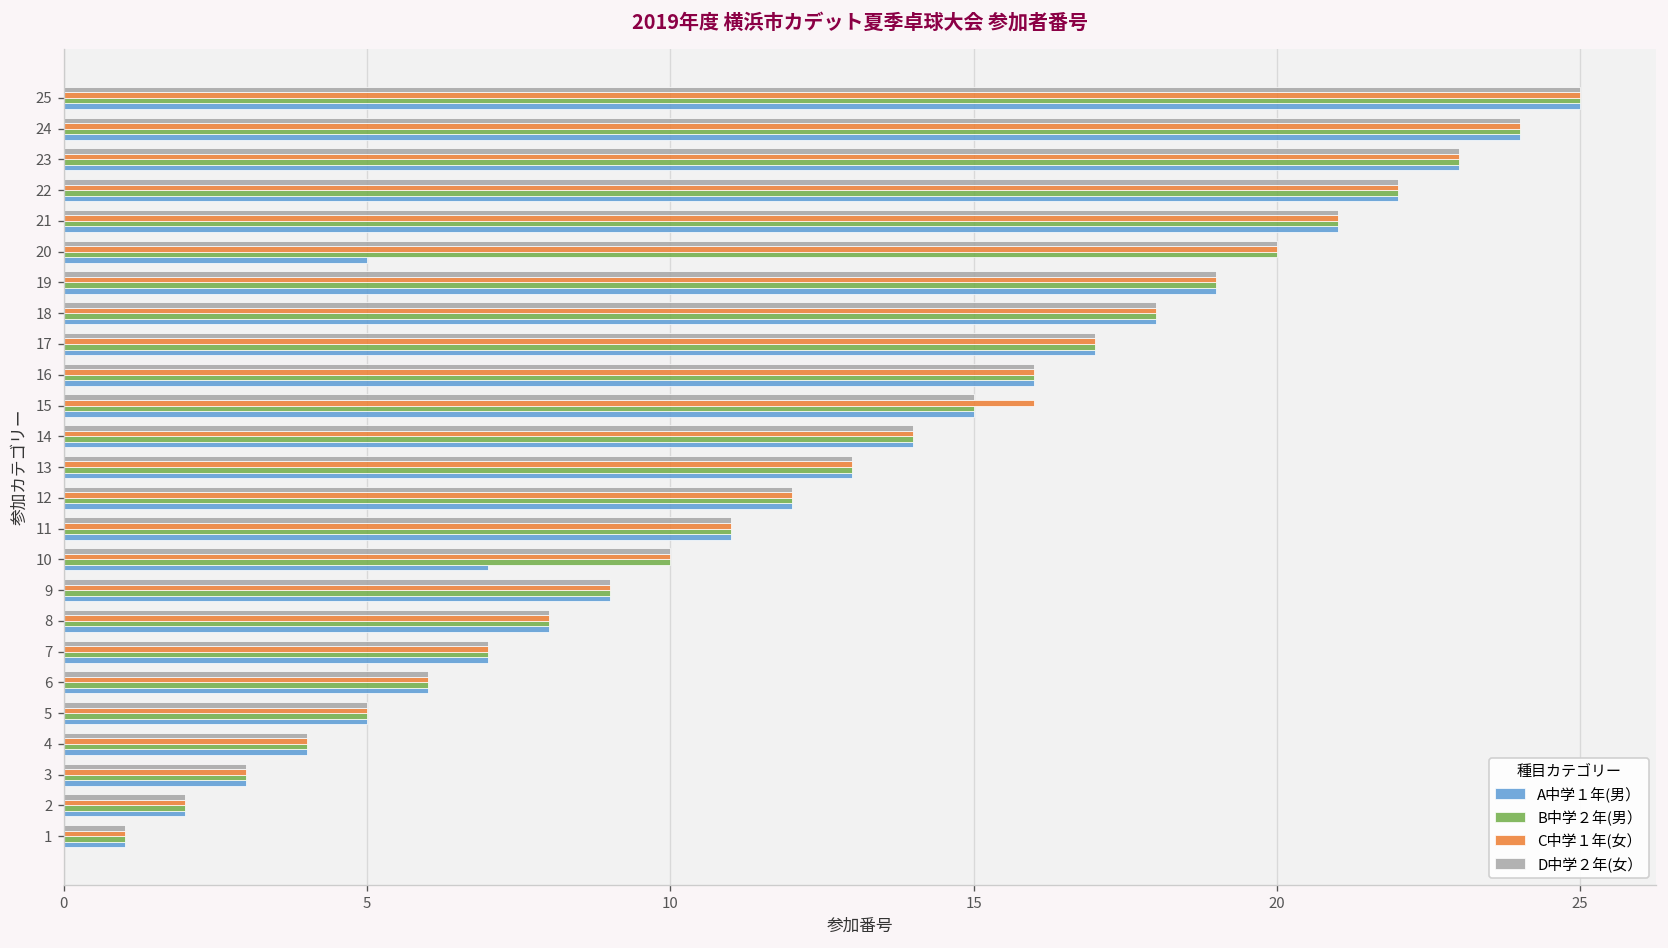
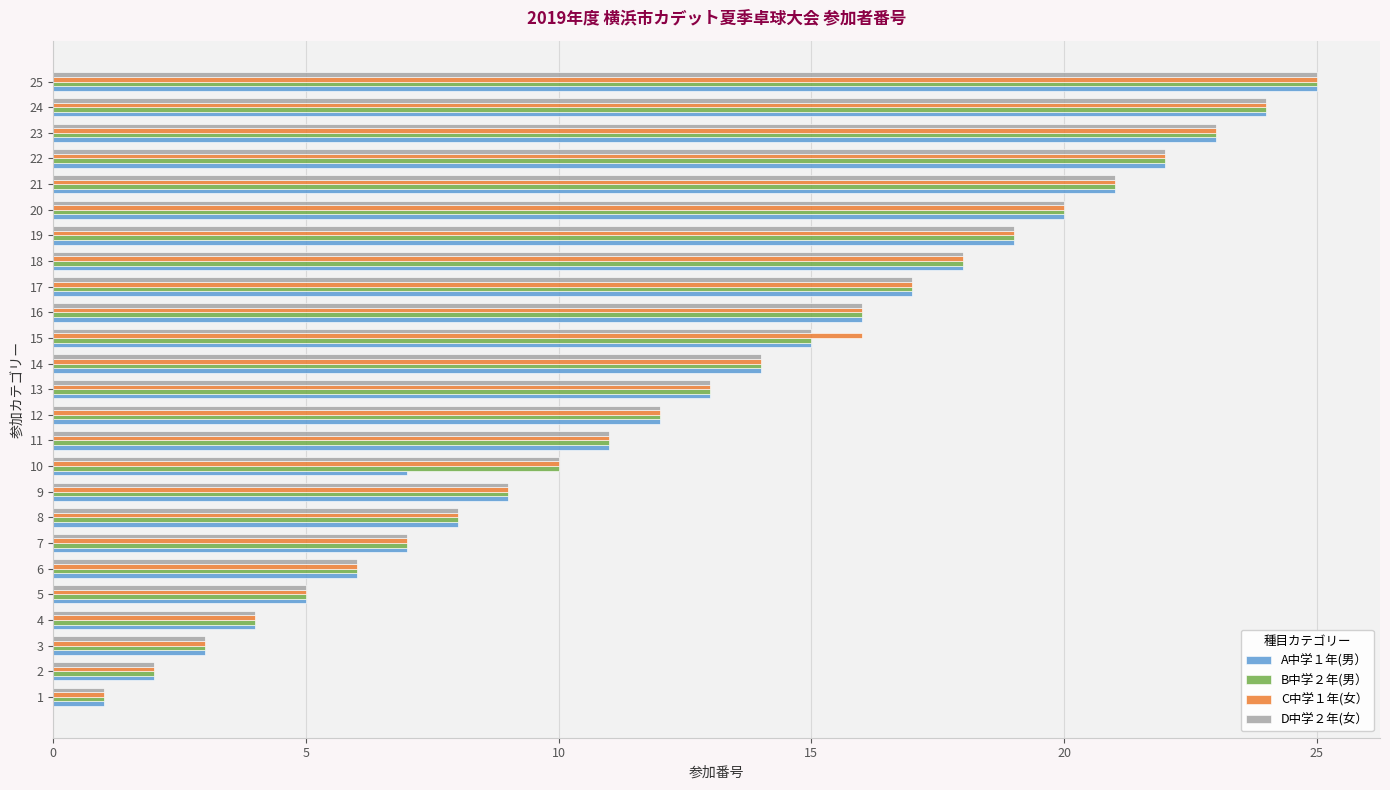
  {
    "A中学１年(男）": {
      "25": 25,
      "24": 24,
      "23": 23,
      "22": 22,
      "21": 21,
-     "20": 5,
+     "20": 20,
      "19": 19,
      "18": 18,
      "17": 17,
      "16": 16,
      "15": 15,
      "14": 14,
      "13": 13,
      "12": 12,
      "11": 11,
      "10": 7,
      "9": 9,
      "8": 8,
      "7": 7,
      "6": 6,
      "5": 5,
      "4": 4,
      "3": 3,
      "2": 2,
      "1": 1
    },
    "B中学２年(男）": {
      "25": 25,
      "24": 24,
      "23": 23,
      "22": 22,
      "21": 21,
      "20": 20,
      "19": 19,
      "18": 18,
      "17": 17,
      "16": 16,
      "15": 15,
      "14": 14,
      "13": 13,
      "12": 12,
      "11": 11,
      "10": 10,
      "9": 9,
      "8": 8,
      "7": 7,
      "6": 6,
      "5": 5,
      "4": 4,
      "3": 3,
      "2": 2,
      "1": 1
    },
    "C中学１年(女）": {
      "25": 25,
      "24": 24,
      "23": 23,
      "22": 22,
      "21": 21,
      "20": 20,
      "19": 19,
      "18": 18,
      "17": 17,
      "16": 16,
      "15": 16,
      "14": 14,
      "13": 13,
      "12": 12,
      "11": 11,
      "10": 10,
      "9": 9,
      "8": 8,
      "7": 7,
      "6": 6,
      "5": 5,
      "4": 4,
      "3": 3,
      "2": 2,
      "1": 1
    },
    "D中学２年(女）": {
      "25": 25,
      "24": 24,
      "23": 23,
      "22": 22,
      "21": 21,
      "20": 20,
      "19": 19,
      "18": 18,
      "17": 17,
      "16": 16,
      "15": 15,
      "14": 14,
      "13": 13,
      "12": 12,
      "11": 11,
      "10": 10,
      "9": 9,
      "8": 8,
      "7": 7,
      "6": 6,
      "5": 5,
      "4": 4,
      "3": 3,
      "2": 2,
      "1": 1
    }
  }
